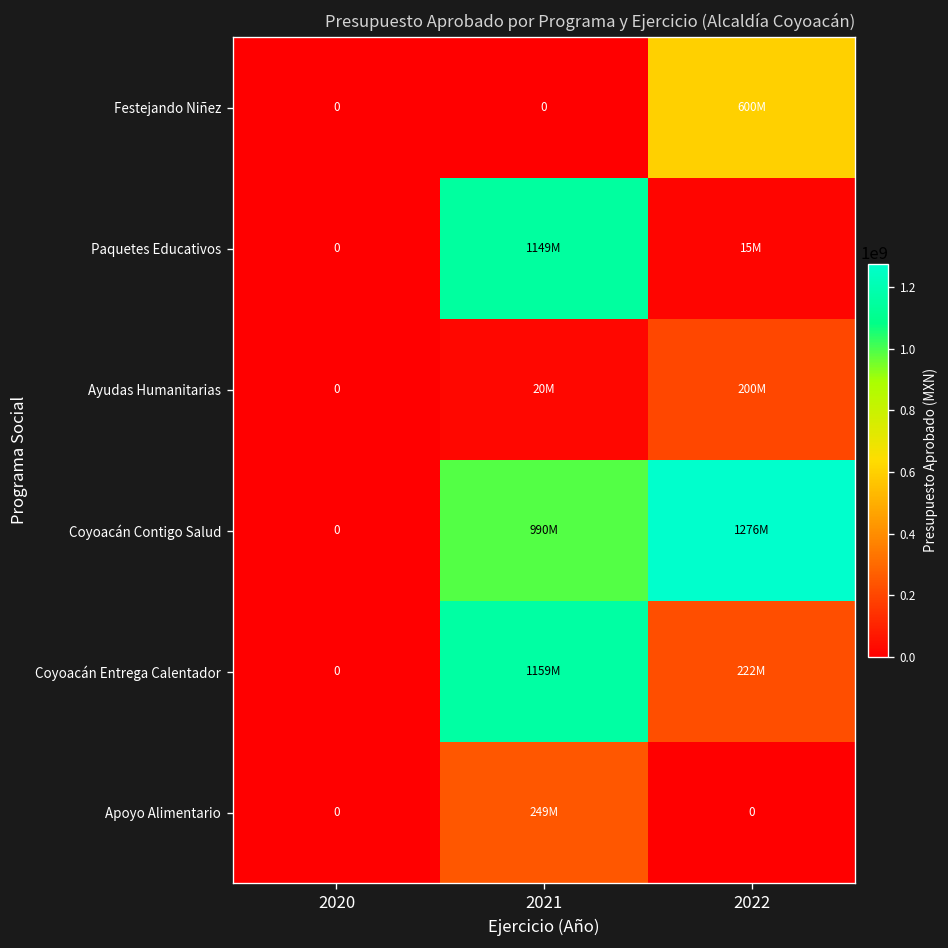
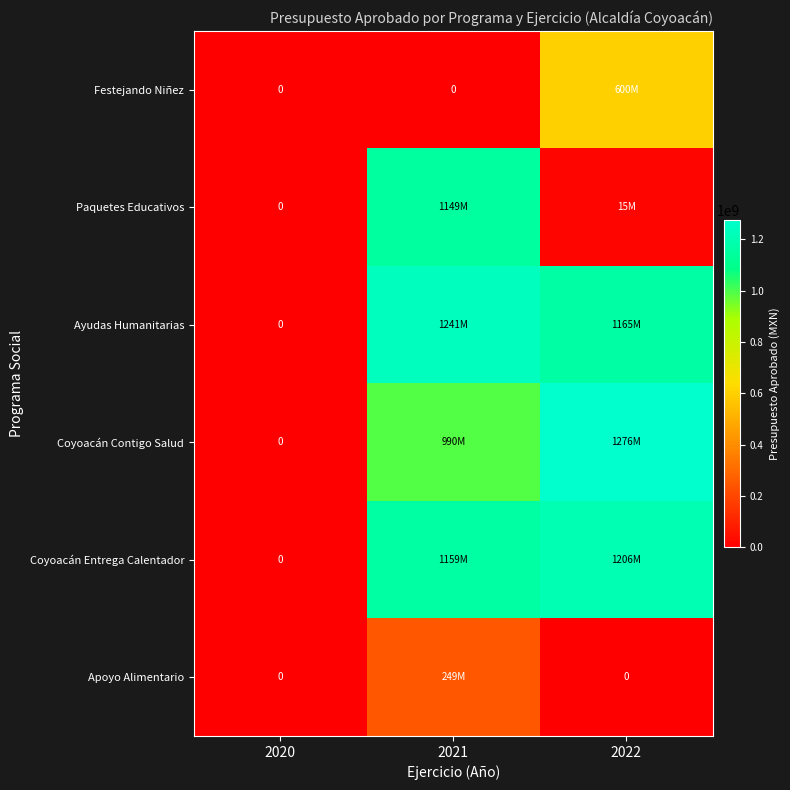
  {
    "Festejando Niñez": {
      "2020": "0",
      "2021": "0",
      "2022": "600M"
    },
    "Paquetes Educativos": {
      "2020": "0",
      "2021": "1149M",
      "2022": "15M"
    },
    "Ayudas Humanitarias": {
      "2020": "0",
-     "2021": "20M",
-     "2022": "200M"
+     "2021": "1241M",
+     "2022": "1165M"
    },
    "Coyoacán Contigo Salud": {
      "2020": "0",
      "2021": "990M",
      "2022": "1276M"
    },
    "Coyoacán Entrega Calentador": {
      "2020": "0",
      "2021": "1159M",
-     "2022": "222M"
+     "2022": "1206M"
    },
    "Apoyo Alimentario": {
      "2020": "0",
      "2021": "249M",
      "2022": "0"
    }
  }
